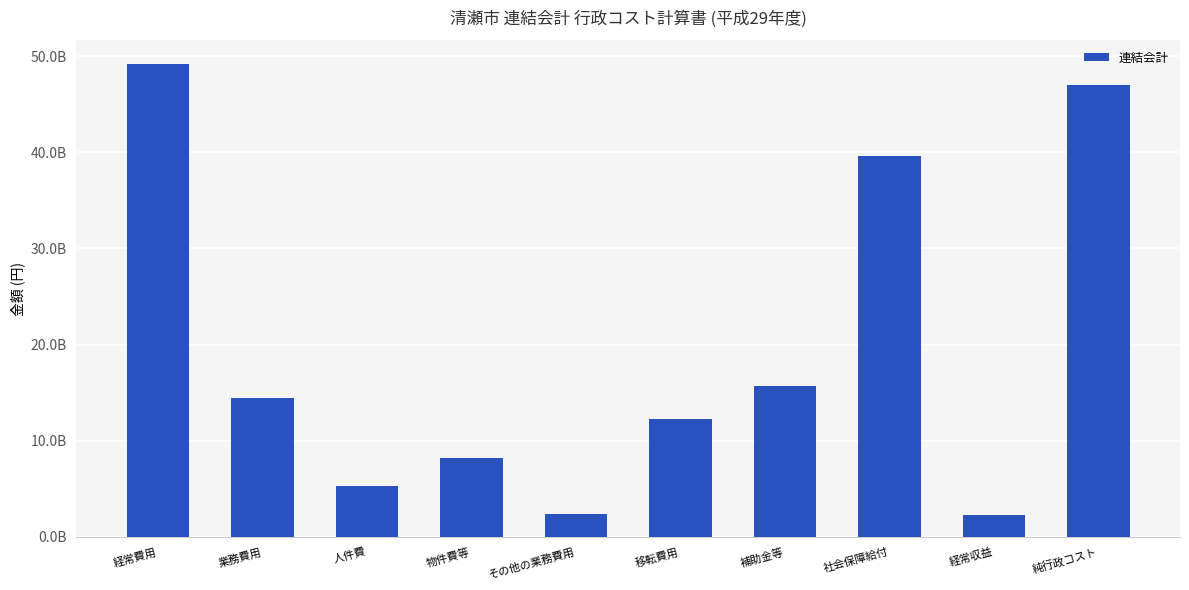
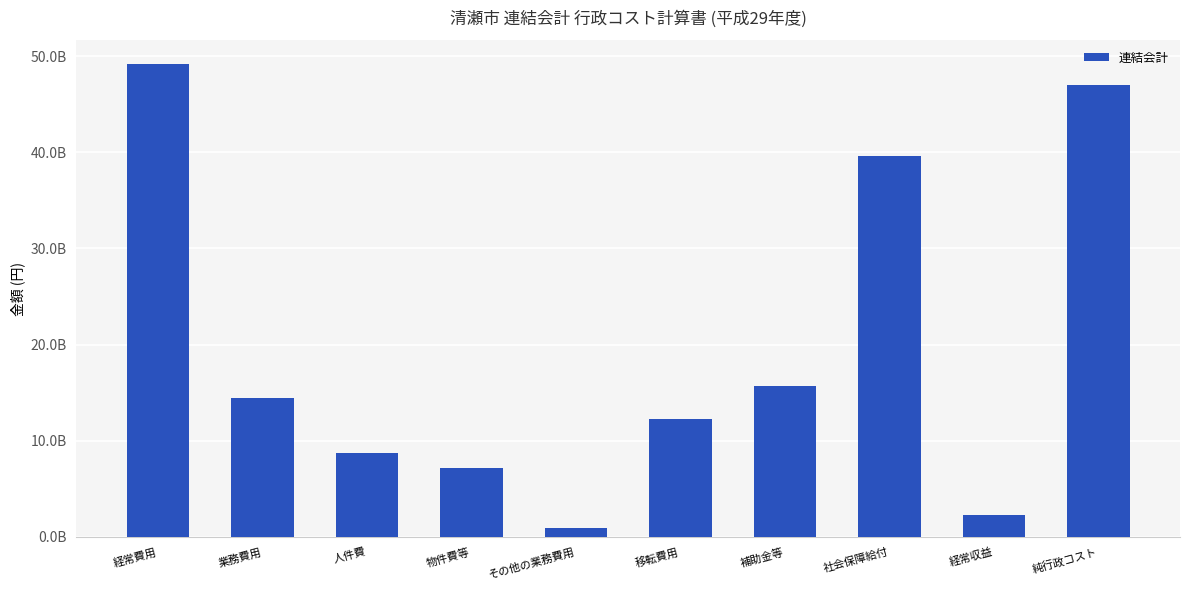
  {
    "経常費用": 49000000000,
    "業務費用": 14000000000,
-   "人件費": 5000000000,
-   "物件費等": 8000000000,
-   "その他の業務費用": 2000000000,
+   "人件費": 9000000000,
+   "物件費等": 7000000000,
+   "その他の業務費用": 1000000000,
    "移転費用": 12000000000,
    "補助金等": 16000000000,
    "社会保障給付": 40000000000,
    "経常収益": 2000000000,
    "純行政コスト": 47000000000
  }
